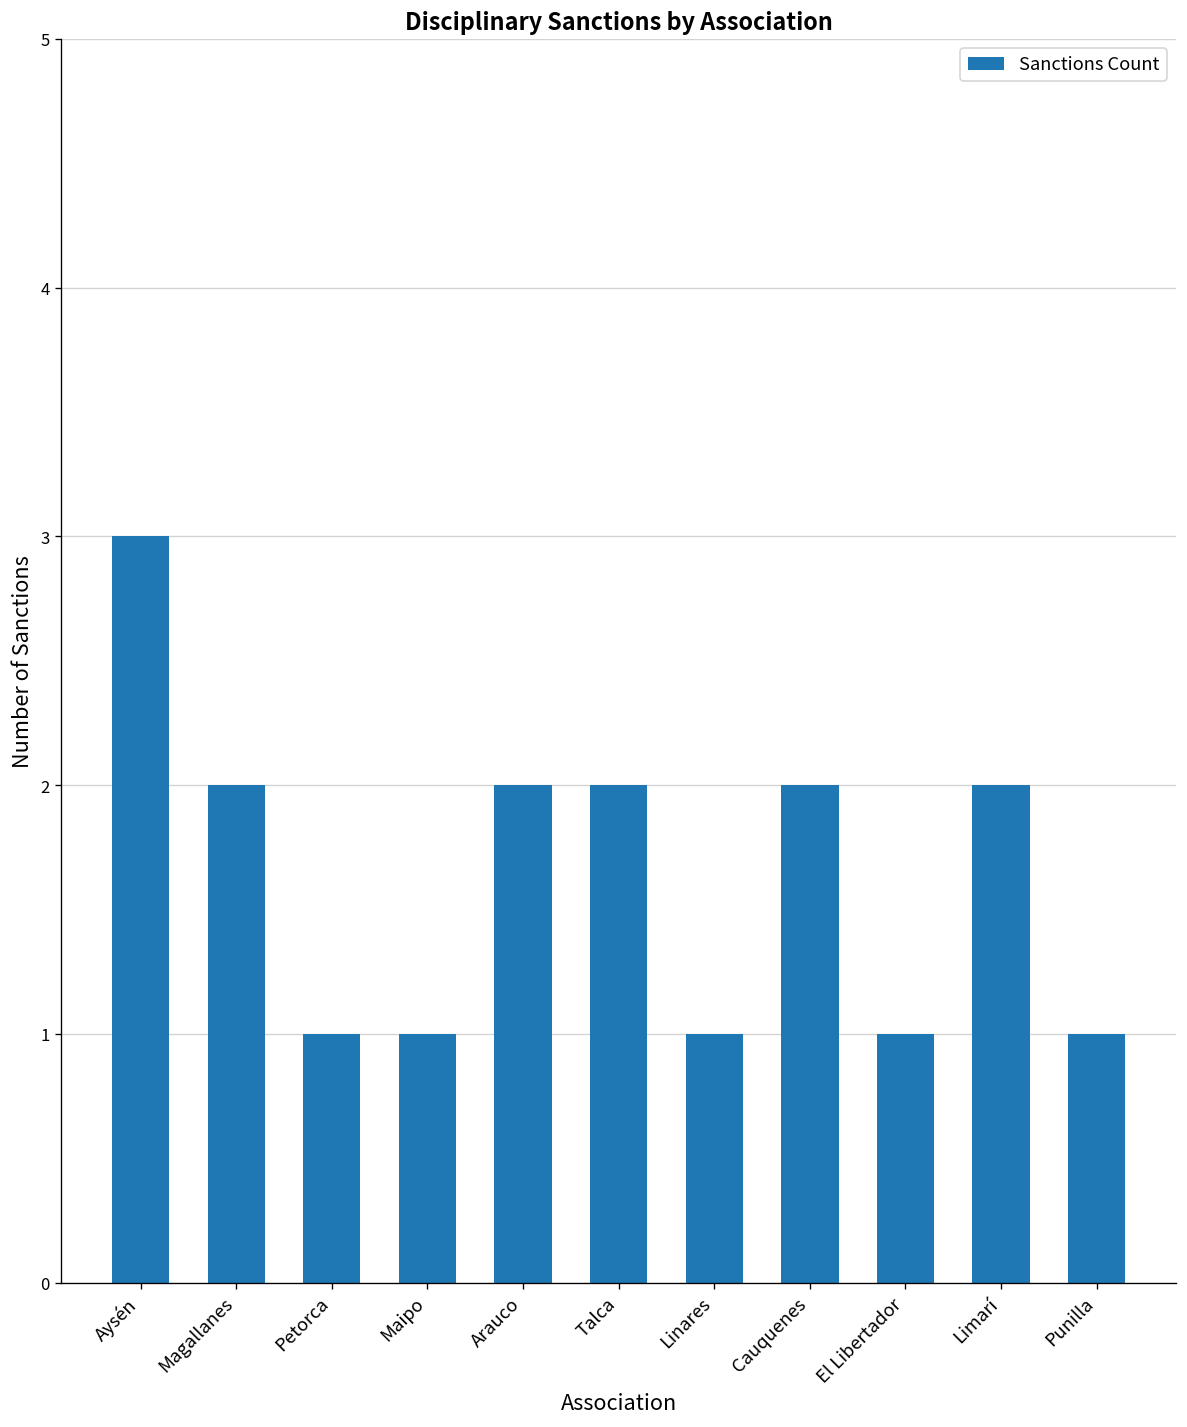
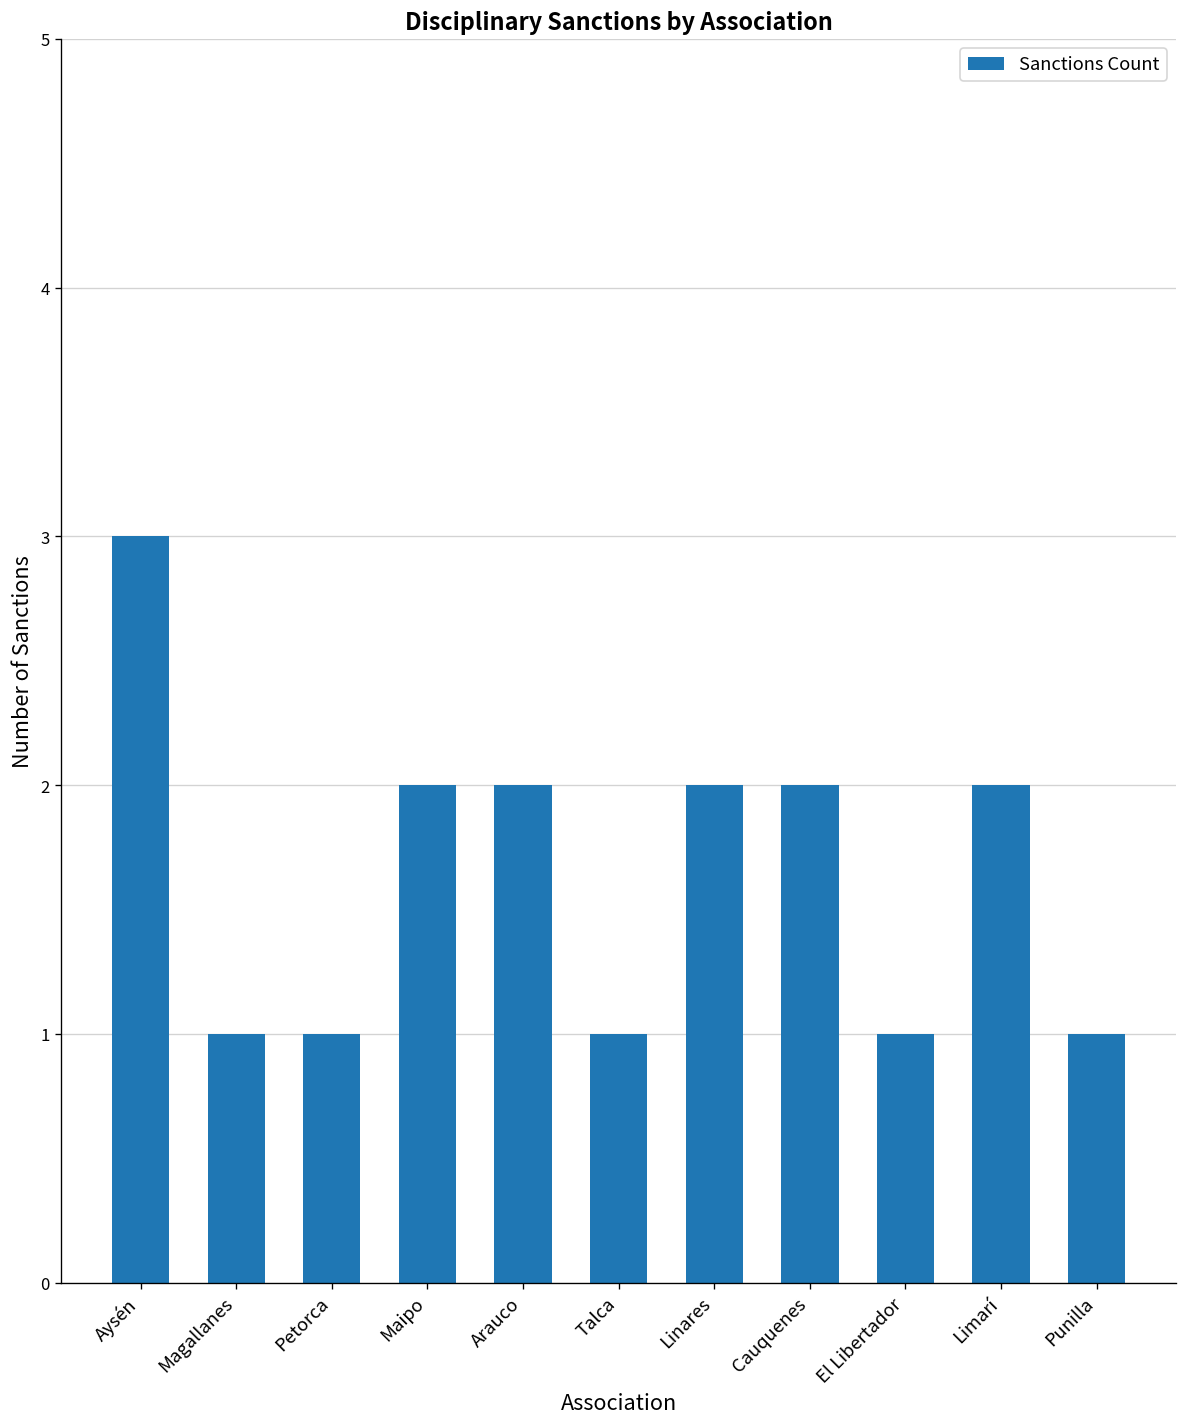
  {
    "Aysén": 3,
-   "Magallanes": 2,
+   "Magallanes": 1,
    "Petorca": 1,
-   "Maipo": 1,
+   "Maipo": 2,
    "Arauco": 2,
-   "Talca": 2,
-   "Linares": 1,
+   "Talca": 1,
+   "Linares": 2,
    "Cauquenes": 2,
    "El Libertador": 1,
    "Limarí": 2,
    "Punilla": 1
  }
